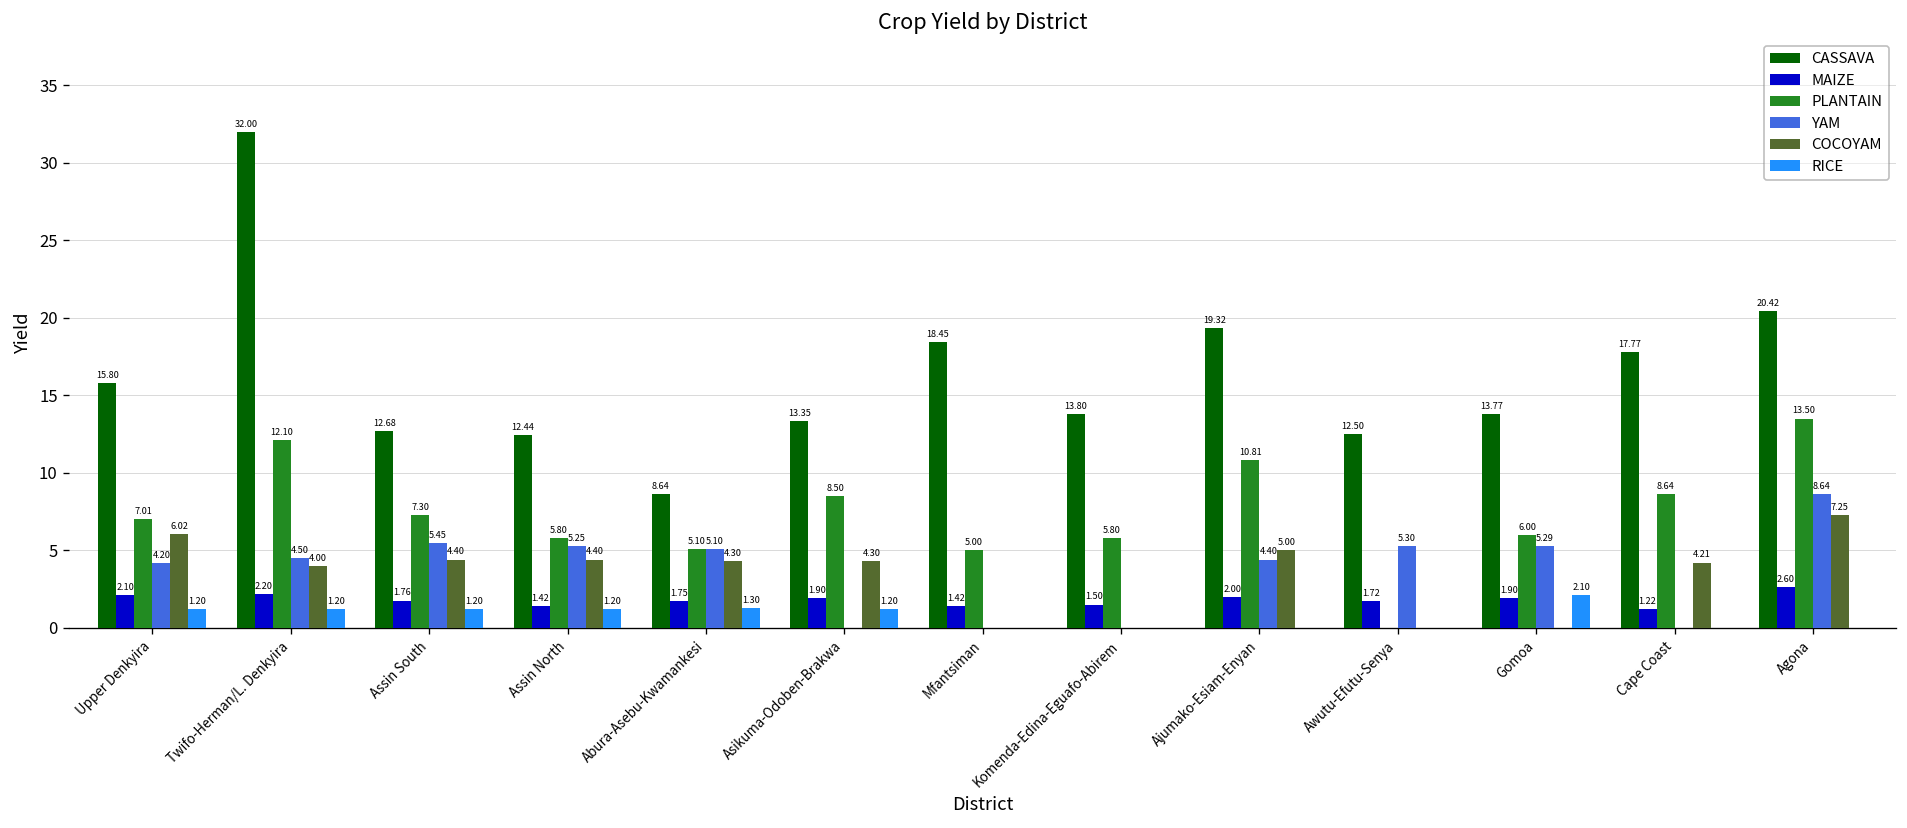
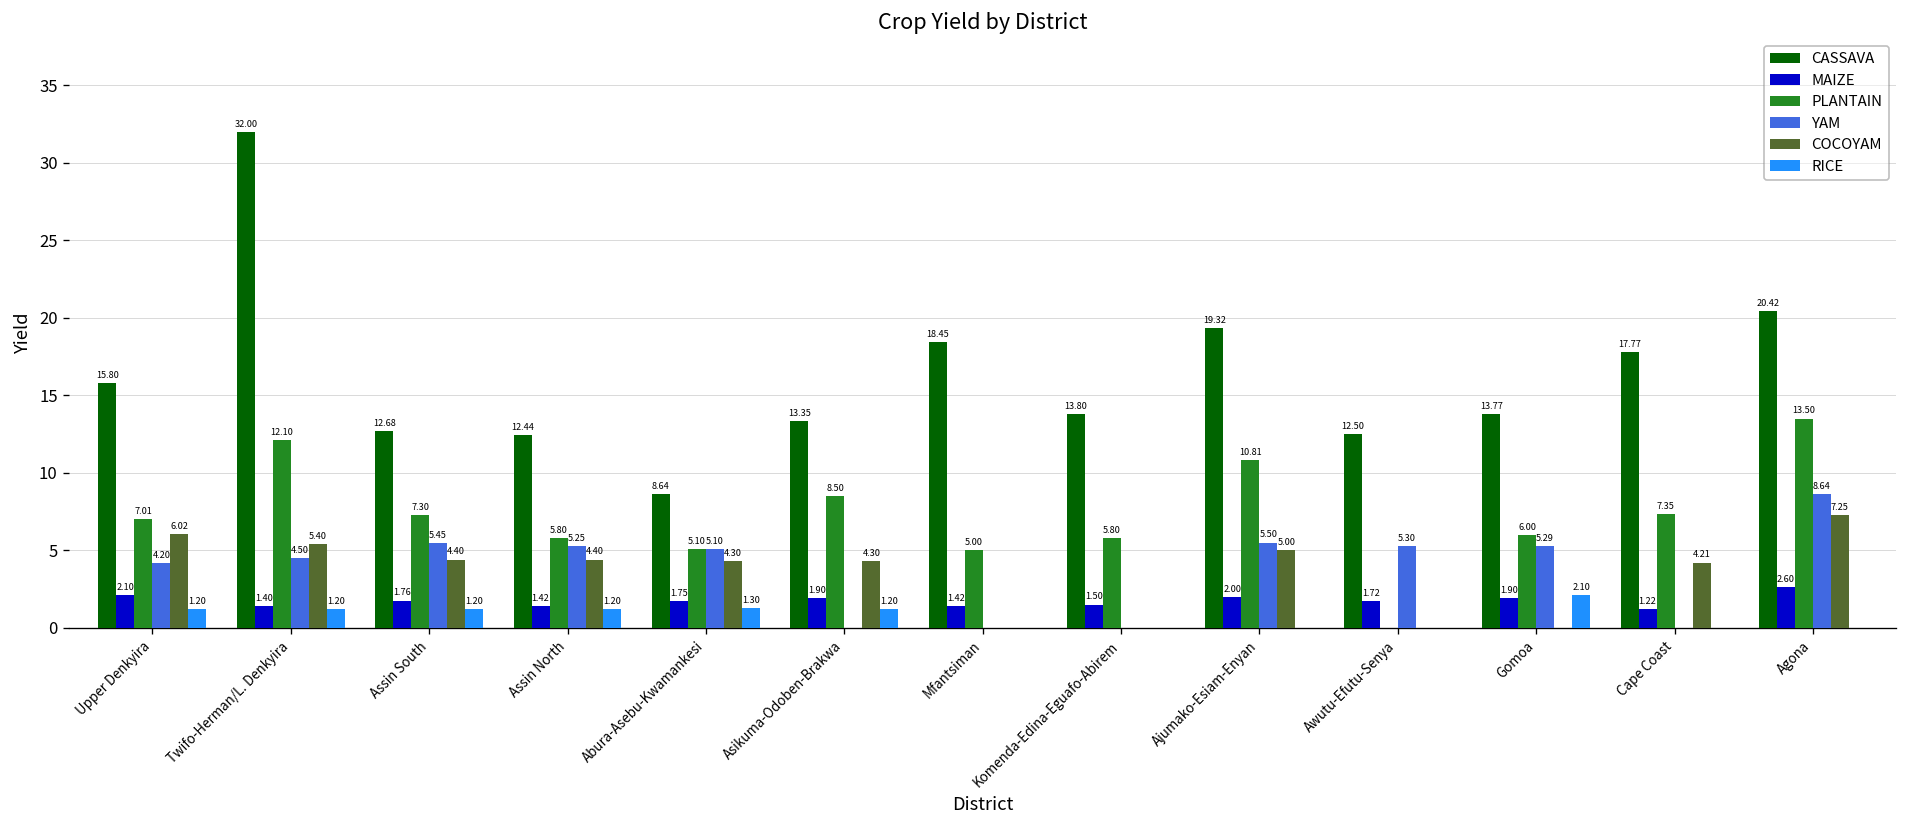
  {
    "CASSAVA": {
      "Upper Denkyira": 15.80,
      "Twifo-Herman/L. Denkyira": 32.00,
      "Assin South": 12.68,
      "Assin North": 12.44,
      "Abura-Asebu-Kwamankesi": 8.64,
      "Asikuma-Odoben-Brakwa": 13.35,
      "Mfantsiman": 18.45,
      "Komenda-Edina-Eguafo-Abirem": 13.80,
      "Ajumako-Esiam-Enyan": 19.32,
      "Awutu-Efutu-Senya": 12.50,
      "Gomoa": 13.77,
      "Cape Coast": 17.77,
      "Agona": 20.42
    },
    "MAIZE": {
      "Upper Denkyira": 2.10,
-     "Twifo-Herman/L. Denkyira": 2.20,
+     "Twifo-Herman/L. Denkyira": 1.40,
      "Assin South": 1.76,
      "Assin North": 1.42,
      "Abura-Asebu-Kwamankesi": 1.75,
      "Asikuma-Odoben-Brakwa": 1.90,
      "Mfantsiman": 1.42,
      "Komenda-Edina-Eguafo-Abirem": 1.50,
      "Ajumako-Esiam-Enyan": 2.00,
      "Awutu-Efutu-Senya": 1.72,
      "Gomoa": 1.90,
      "Cape Coast": 1.22,
      "Agona": 2.60
    },
    "PLANTAIN": {
      "Upper Denkyira": 7.01,
      "Twifo-Herman/L. Denkyira": 12.10,
      "Assin South": 7.30,
      "Assin North": 5.80,
      "Abura-Asebu-Kwamankesi": 5.10,
      "Asikuma-Odoben-Brakwa": 8.50,
      "Mfantsiman": 5.00,
      "Komenda-Edina-Eguafo-Abirem": 5.80,
      "Ajumako-Esiam-Enyan": 10.81,
      "Gomoa": 6.00,
-     "Cape Coast": 8.64,
+     "Cape Coast": 7.35,
      "Agona": 13.50
    },
    "YAM": {
      "Upper Denkyira": 4.20,
      "Twifo-Herman/L. Denkyira": 4.50,
      "Assin South": 5.45,
      "Assin North": 5.25,
      "Abura-Asebu-Kwamankesi": 5.10,
-     "Ajumako-Esiam-Enyan": 4.40,
+     "Ajumako-Esiam-Enyan": 5.50,
      "Awutu-Efutu-Senya": 5.30,
      "Gomoa": 5.29,
      "Agona": 8.64
    },
    "COCOYAM": {
      "Upper Denkyira": 6.02,
-     "Twifo-Herman/L. Denkyira": 4.00,
+     "Twifo-Herman/L. Denkyira": 5.40,
      "Assin South": 4.40,
      "Assin North": 4.40,
      "Abura-Asebu-Kwamankesi": 4.30,
      "Asikuma-Odoben-Brakwa": 4.30,
      "Ajumako-Esiam-Enyan": 5.00,
      "Cape Coast": 4.21,
      "Agona": 7.25
    },
    "RICE": {
      "Upper Denkyira": 1.20,
      "Twifo-Herman/L. Denkyira": 1.20,
      "Assin South": 1.20,
      "Assin North": 1.20,
      "Abura-Asebu-Kwamankesi": 1.30,
      "Asikuma-Odoben-Brakwa": 1.20,
      "Gomoa": 2.10
    }
  }
